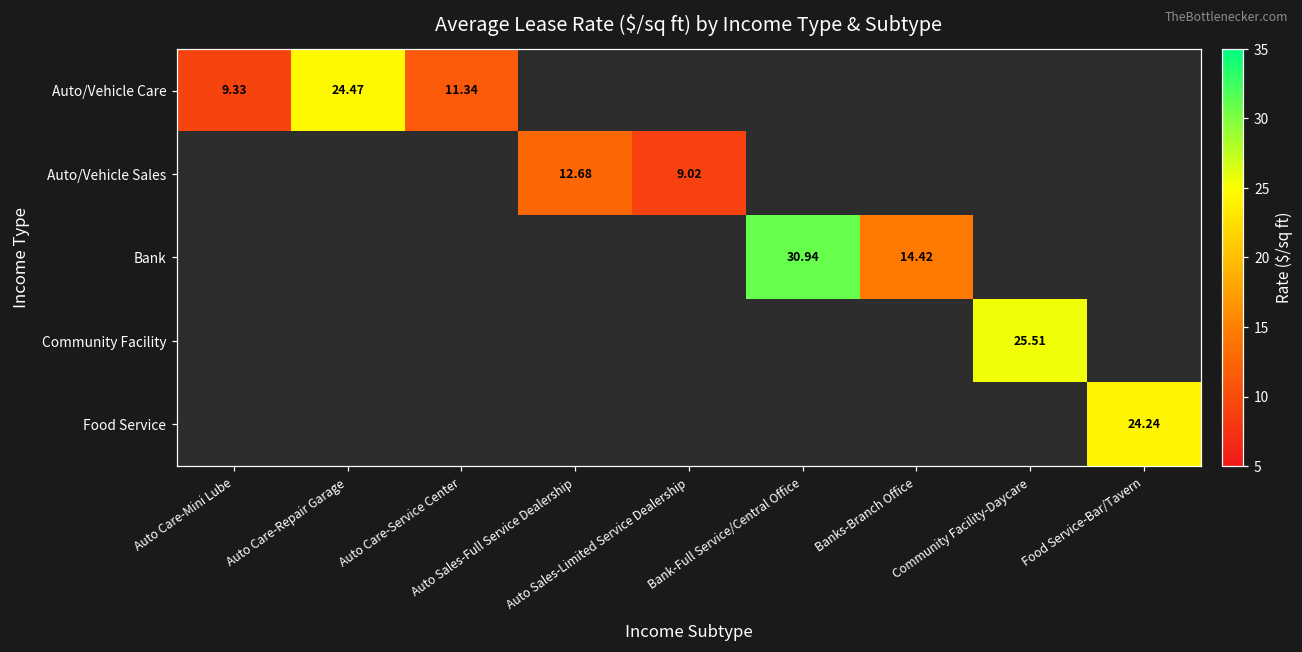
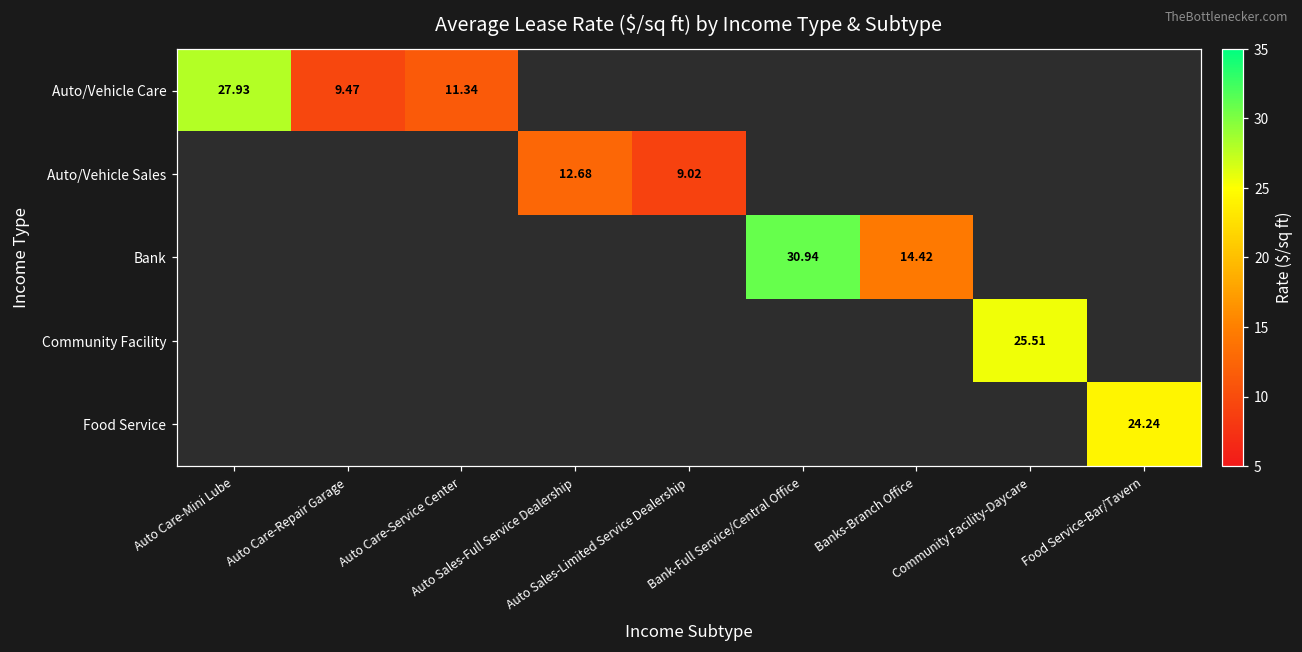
  {
    "Auto/Vehicle Care": {
-     "Auto Care-Mini Lube": 9.33,
-     "Auto Care-Repair Garage": 24.47,
+     "Auto Care-Mini Lube": 27.93,
+     "Auto Care-Repair Garage": 9.47,
      "Auto Care-Service Center": 11.34
    },
    "Auto/Vehicle Sales": {
      "Auto Sales-Full Service Dealership": 12.68,
      "Auto Sales-Limited Service Dealership": 9.02
    },
    "Bank": {
      "Bank-Full Service/Central Office": 30.94,
      "Banks-Branch Office": 14.42
    },
    "Community Facility": {
      "Community Facility-Daycare": 25.51
    },
    "Food Service": {
      "Food Service-Bar/Tavern": 24.24
    }
  }
